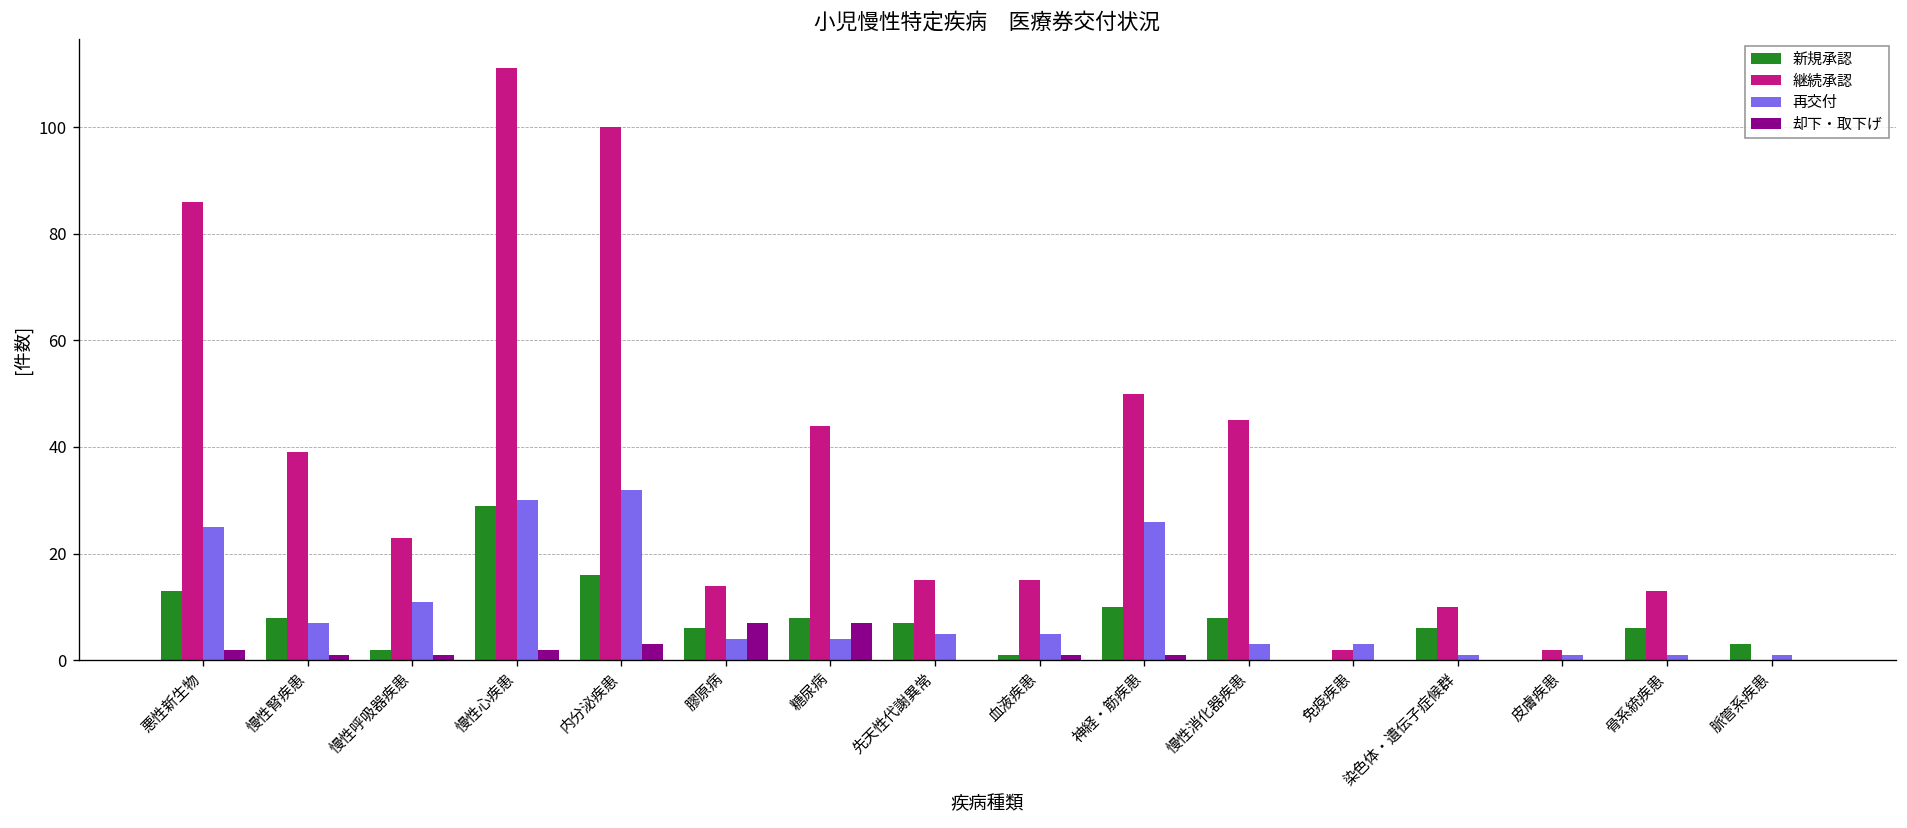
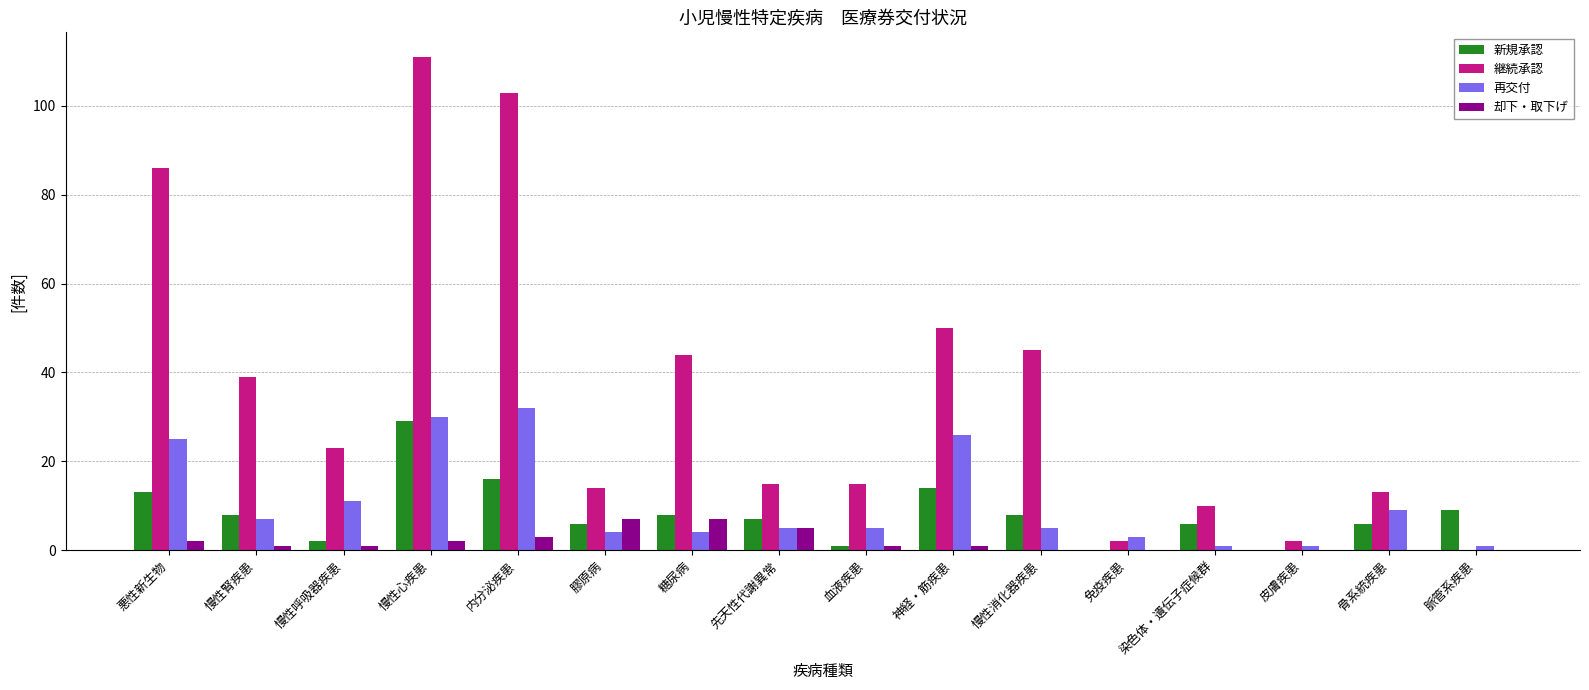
  {
    "新規承認": {
      "悪性新生物": 13,
      "慢性腎疾患": 8,
      "慢性呼吸器疾患": 2,
      "慢性心疾患": 29,
      "内分泌疾患": 16,
      "膠原病": 6,
      "糖尿病": 8,
      "先天性代謝異常": 7,
      "血液疾患": 1,
-     "神経・筋疾患": 10,
+     "神経・筋疾患": 14,
      "慢性消化器疾患": 8,
      "免疫疾患": 0,
      "染色体・遺伝子症候群": 6,
      "皮膚疾患": 0,
      "骨系統疾患": 6,
-     "脈管系疾患": 3
+     "脈管系疾患": 9
    },
    "継続承認": {
      "悪性新生物": 86,
      "慢性腎疾患": 39,
      "慢性呼吸器疾患": 23,
      "慢性心疾患": 111,
-     "内分泌疾患": 100,
+     "内分泌疾患": 103,
      "膠原病": 14,
      "糖尿病": 44,
      "先天性代謝異常": 15,
      "血液疾患": 15,
      "神経・筋疾患": 50,
      "慢性消化器疾患": 45,
      "免疫疾患": 2,
      "染色体・遺伝子症候群": 10,
      "皮膚疾患": 2,
      "骨系統疾患": 13,
      "脈管系疾患": 0
    },
    "再交付": {
      "悪性新生物": 25,
      "慢性腎疾患": 7,
      "慢性呼吸器疾患": 11,
      "慢性心疾患": 30,
      "内分泌疾患": 32,
      "膠原病": 4,
      "糖尿病": 4,
      "先天性代謝異常": 5,
      "血液疾患": 5,
      "神経・筋疾患": 26,
-     "慢性消化器疾患": 3,
+     "慢性消化器疾患": 5,
      "免疫疾患": 3,
      "染色体・遺伝子症候群": 1,
      "皮膚疾患": 1,
-     "骨系統疾患": 1,
+     "骨系統疾患": 9,
      "脈管系疾患": 1
    },
    "却下・取下げ": {
      "悪性新生物": 2,
      "慢性腎疾患": 1,
      "慢性呼吸器疾患": 1,
      "慢性心疾患": 2,
      "内分泌疾患": 3,
      "膠原病": 7,
      "糖尿病": 7,
-     "先天性代謝異常": 0,
+     "先天性代謝異常": 5,
      "血液疾患": 1,
      "神経・筋疾患": 1,
      "慢性消化器疾患": 0,
      "免疫疾患": 0,
      "染色体・遺伝子症候群": 0,
      "皮膚疾患": 0,
      "骨系統疾患": 0,
      "脈管系疾患": 0
    }
  }
